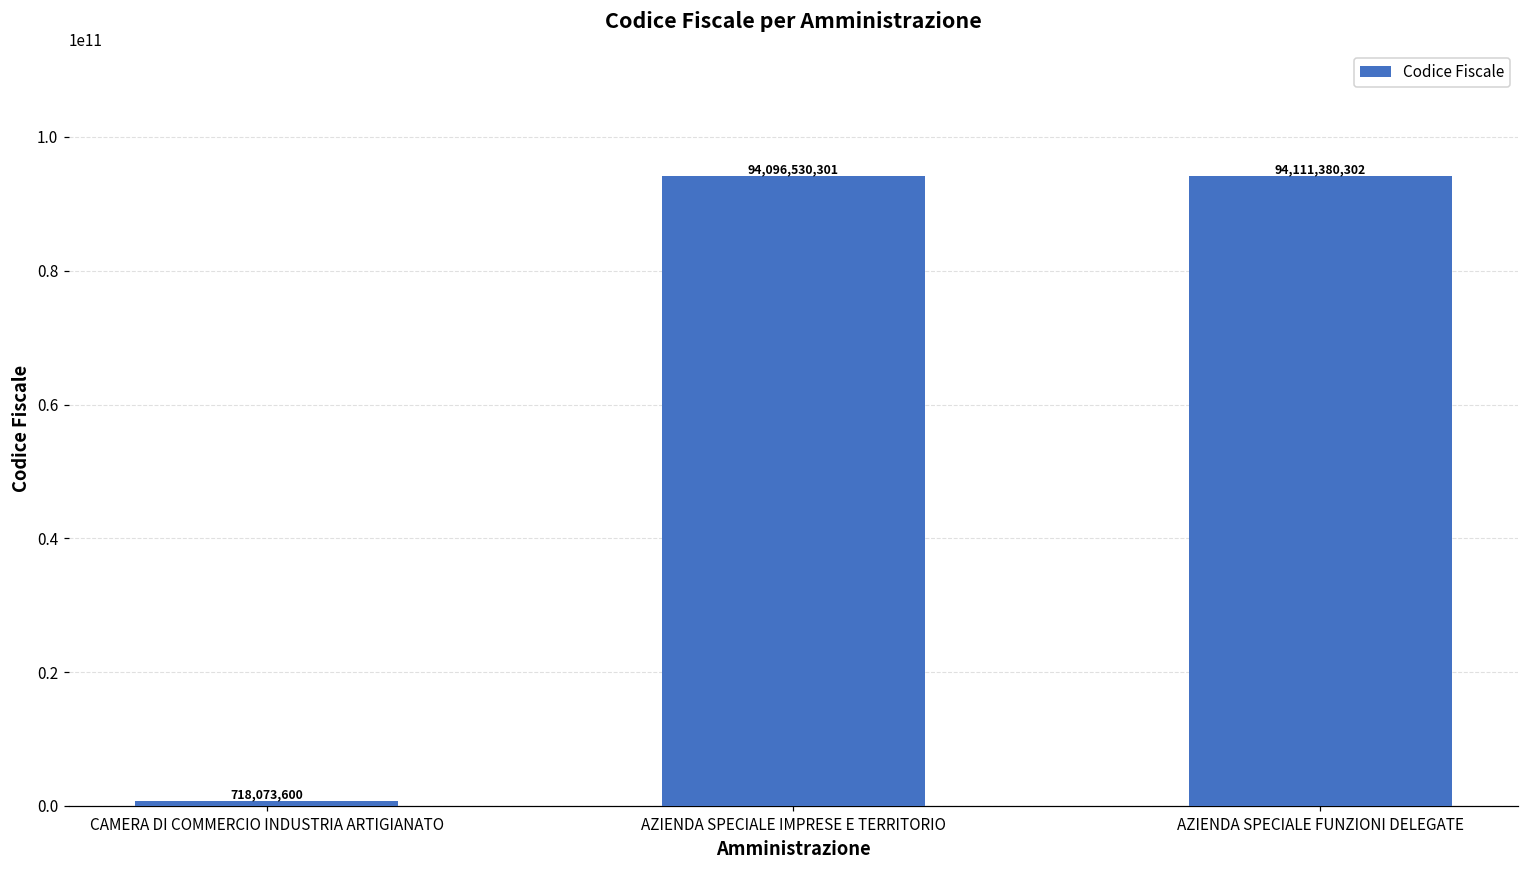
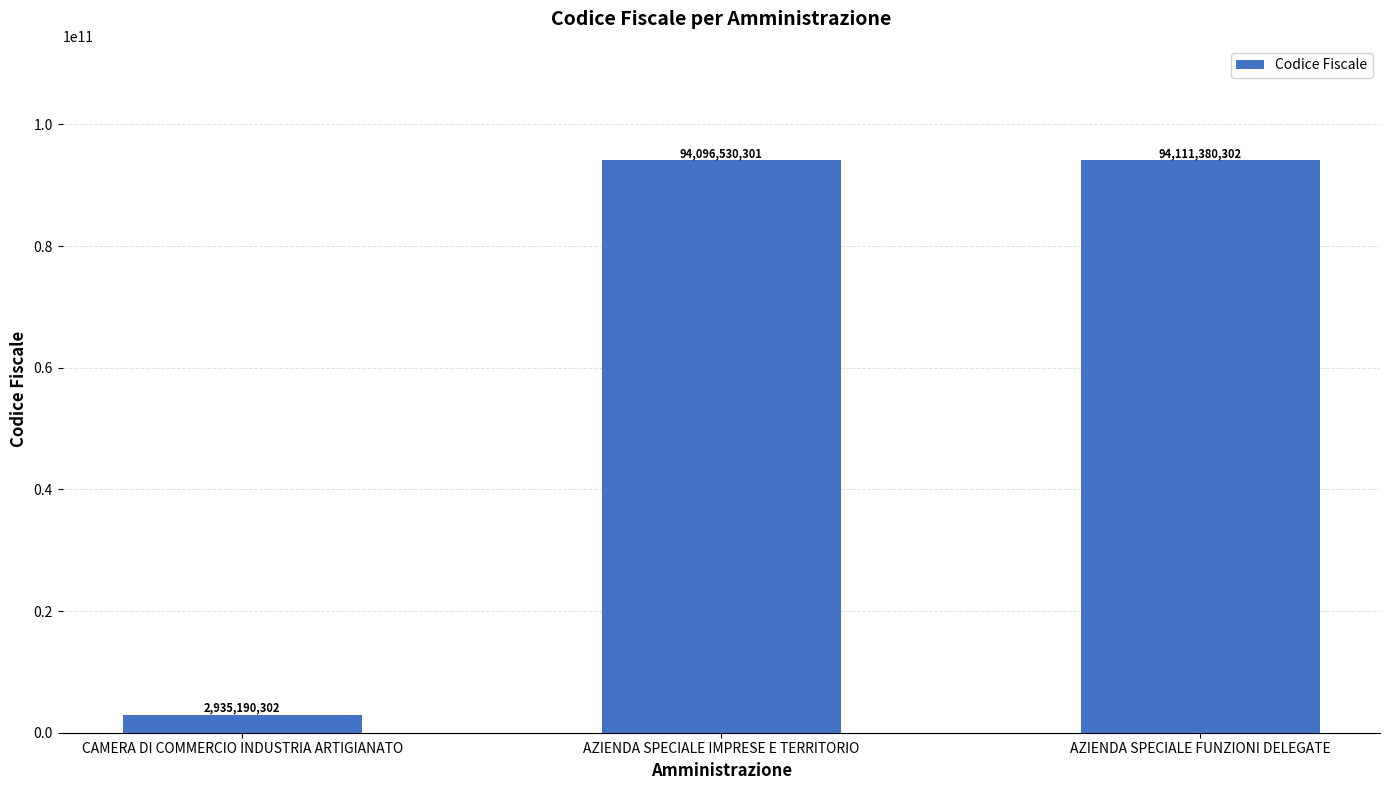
  {
-   "CAMERA DI COMMERCIO INDUSTRIA ARTIGIANATO": "718,073,600",
+   "CAMERA DI COMMERCIO INDUSTRIA ARTIGIANATO": "2,935,190,302",
    "AZIENDA SPECIALE IMPRESE E TERRITORIO": "94,096,530,301",
    "AZIENDA SPECIALE FUNZIONI DELEGATE": "94,111,380,302"
  }
